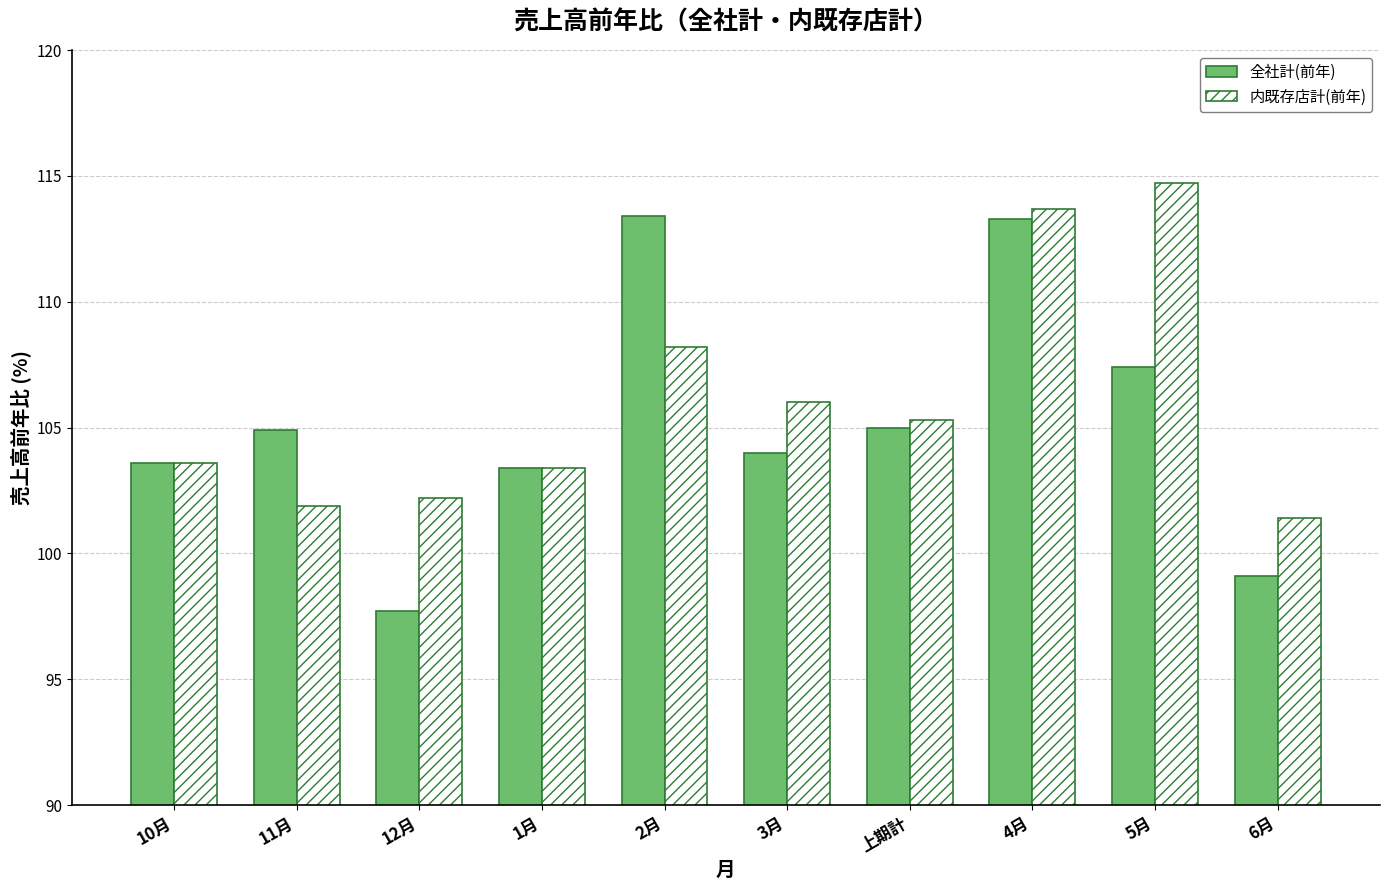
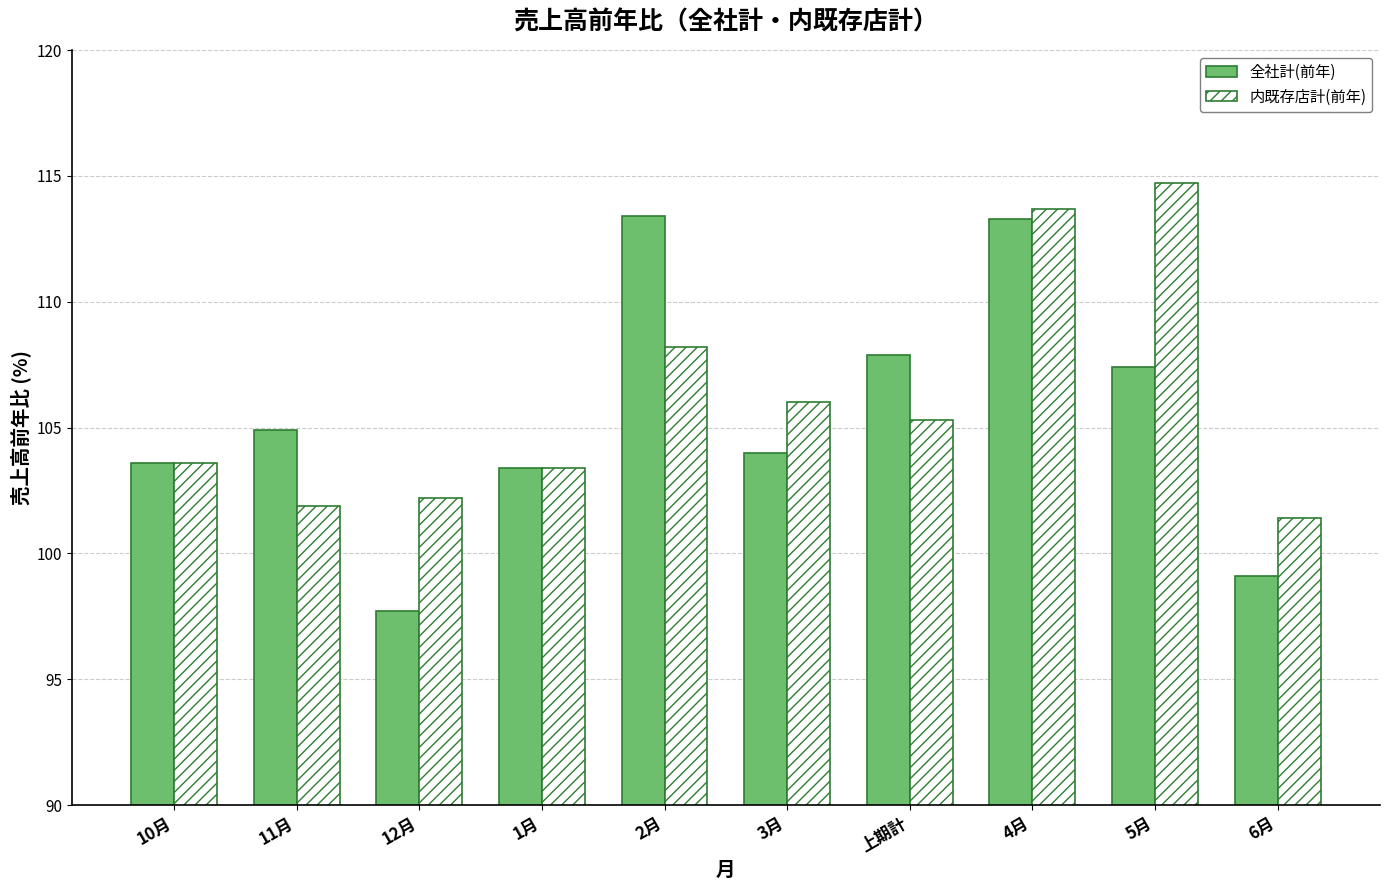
  {
    "全社計(前年)": {
      "10月": 103.6,
      "11月": 104.9,
      "12月": 97.7,
      "1月": 103.4,
      "2月": 113.4,
      "3月": 104.0,
-     "上期計": 105.0,
+     "上期計": 107.9,
      "4月": 113.3,
      "5月": 107.4,
      "6月": 99.1
    },
    "内既存店計(前年)": {
      "10月": 103.6,
      "11月": 101.9,
      "12月": 102.2,
      "1月": 103.4,
      "2月": 108.2,
      "3月": 106.0,
      "上期計": 105.3,
      "4月": 113.7,
      "5月": 114.7,
      "6月": 101.4
    }
  }
